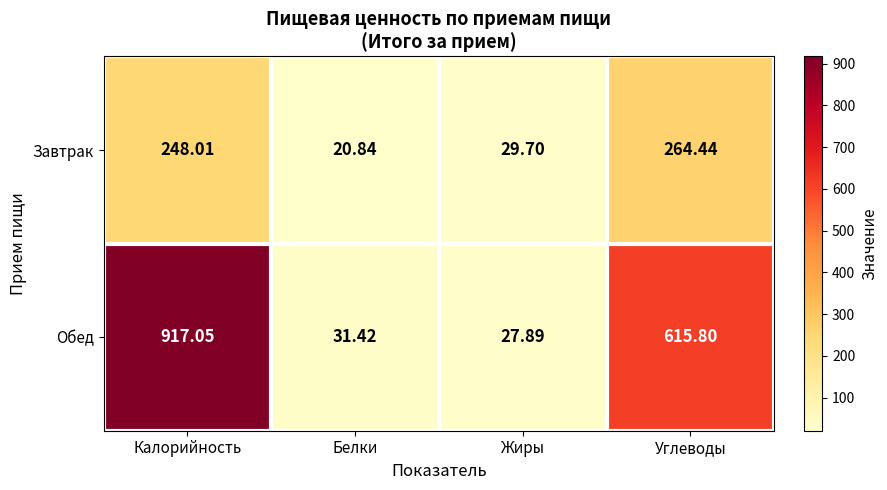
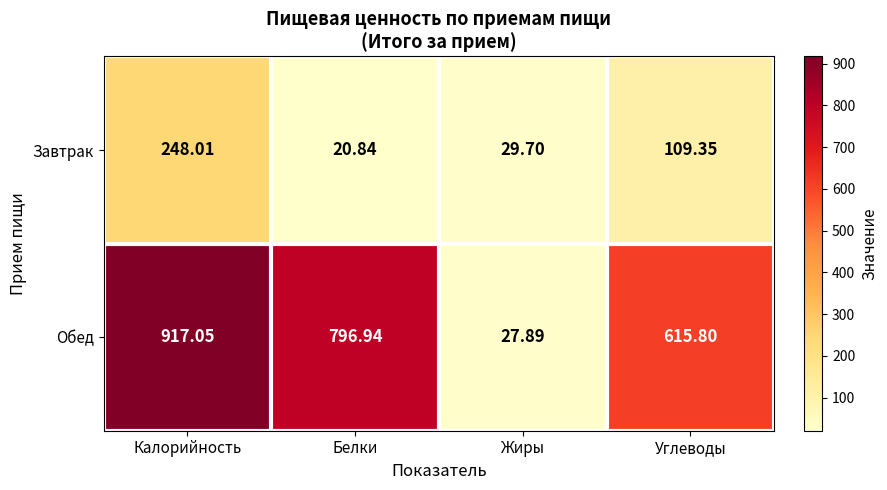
  {
    "Завтрак": {
      "Калорийность": 248.01,
      "Белки": 20.84,
      "Жиры": 29.70,
-     "Углеводы": 264.44
+     "Углеводы": 109.35
    },
    "Обед": {
      "Калорийность": 917.05,
-     "Белки": 31.42,
+     "Белки": 796.94,
      "Жиры": 27.89,
      "Углеводы": 615.80
    }
  }
